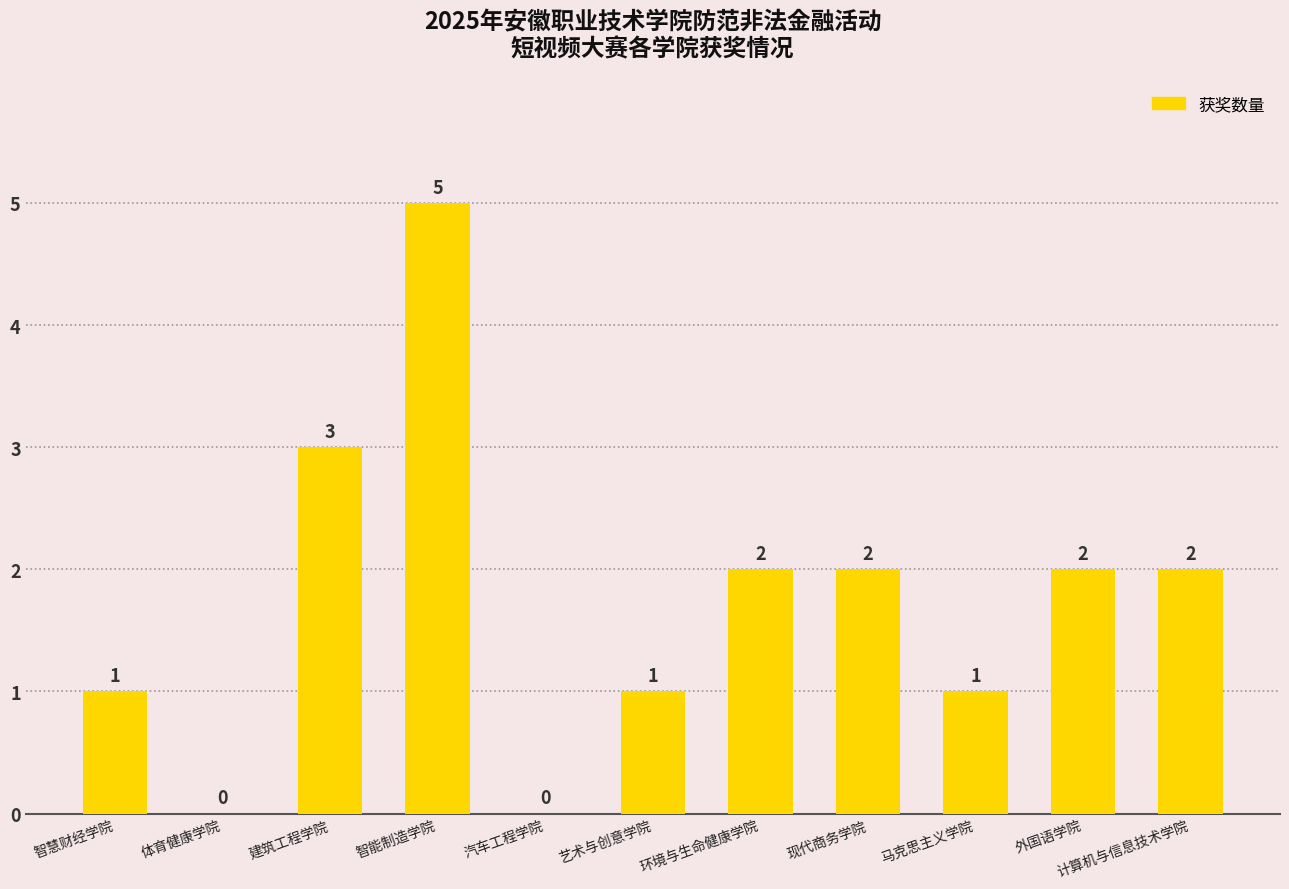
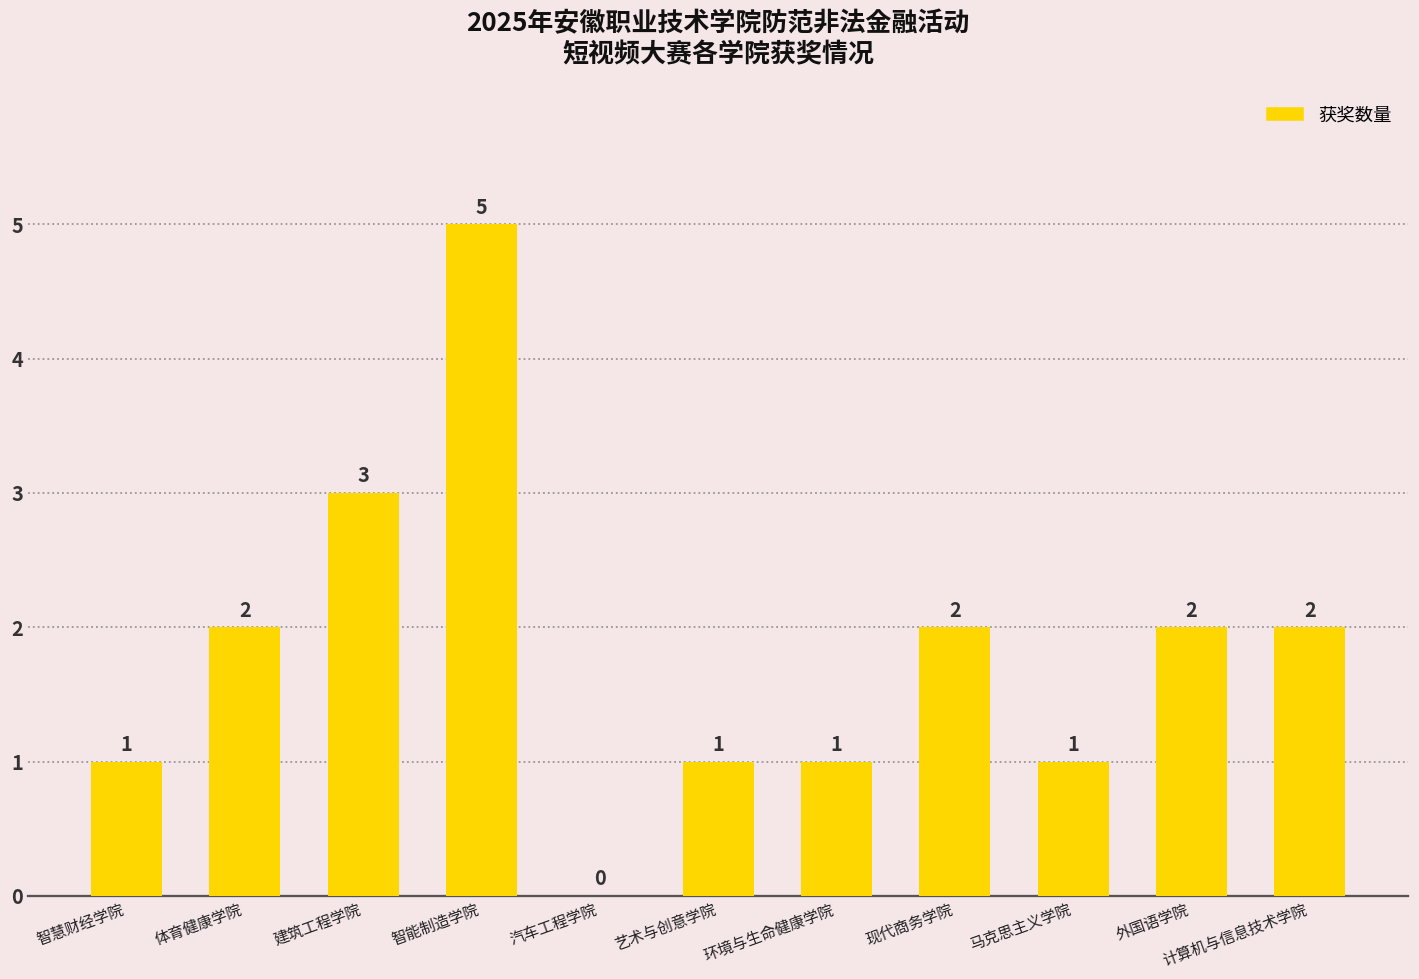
  {
    "智慧财经学院": 1,
-   "体育健康学院": 0,
+   "体育健康学院": 2,
    "建筑工程学院": 3,
    "智能制造学院": 5,
    "汽车工程学院": 0,
    "艺术与创意学院": 1,
-   "环境与生命健康学院": 2,
+   "环境与生命健康学院": 1,
    "现代商务学院": 2,
    "马克思主义学院": 1,
    "外国语学院": 2,
    "计算机与信息技术学院": 2
  }
